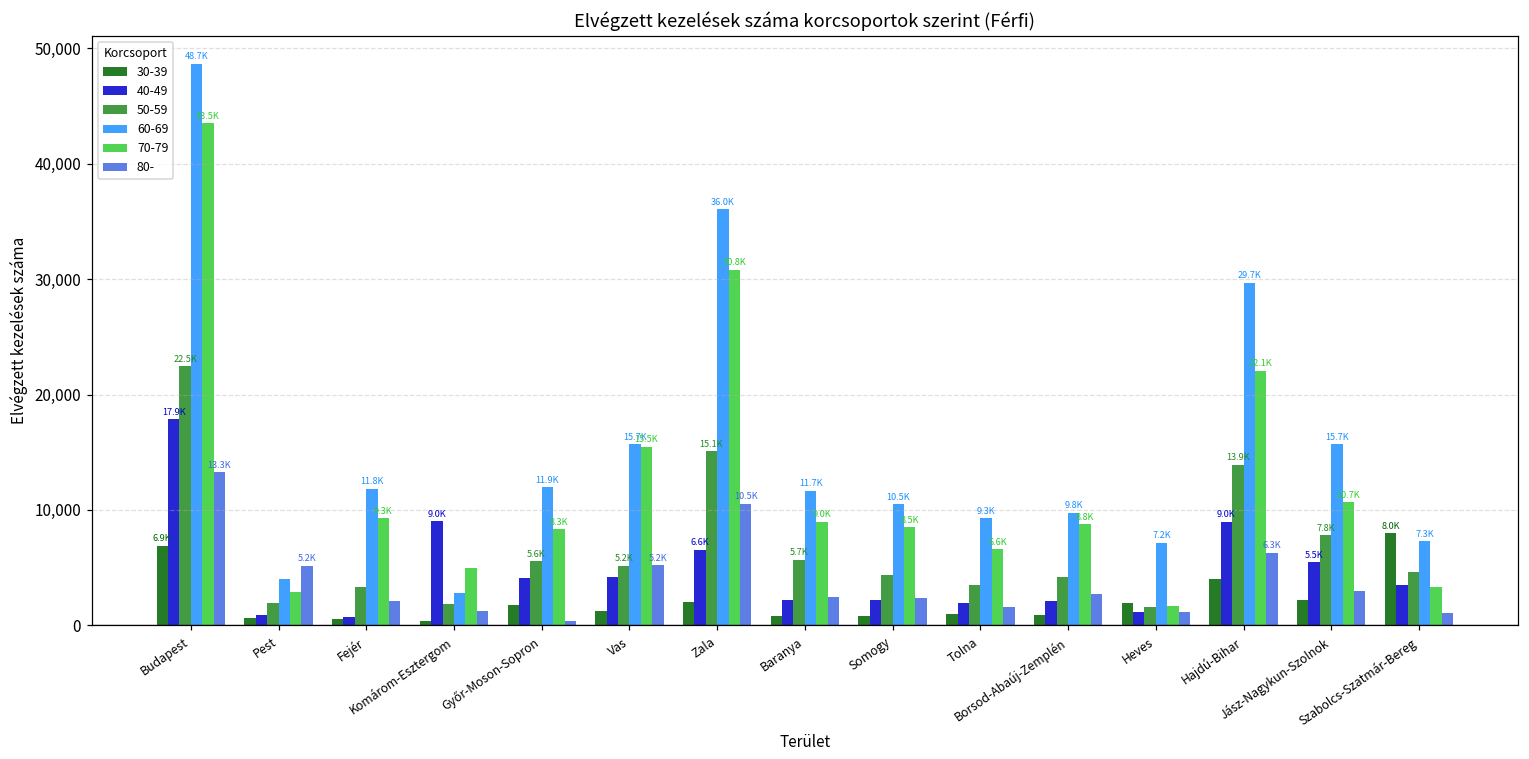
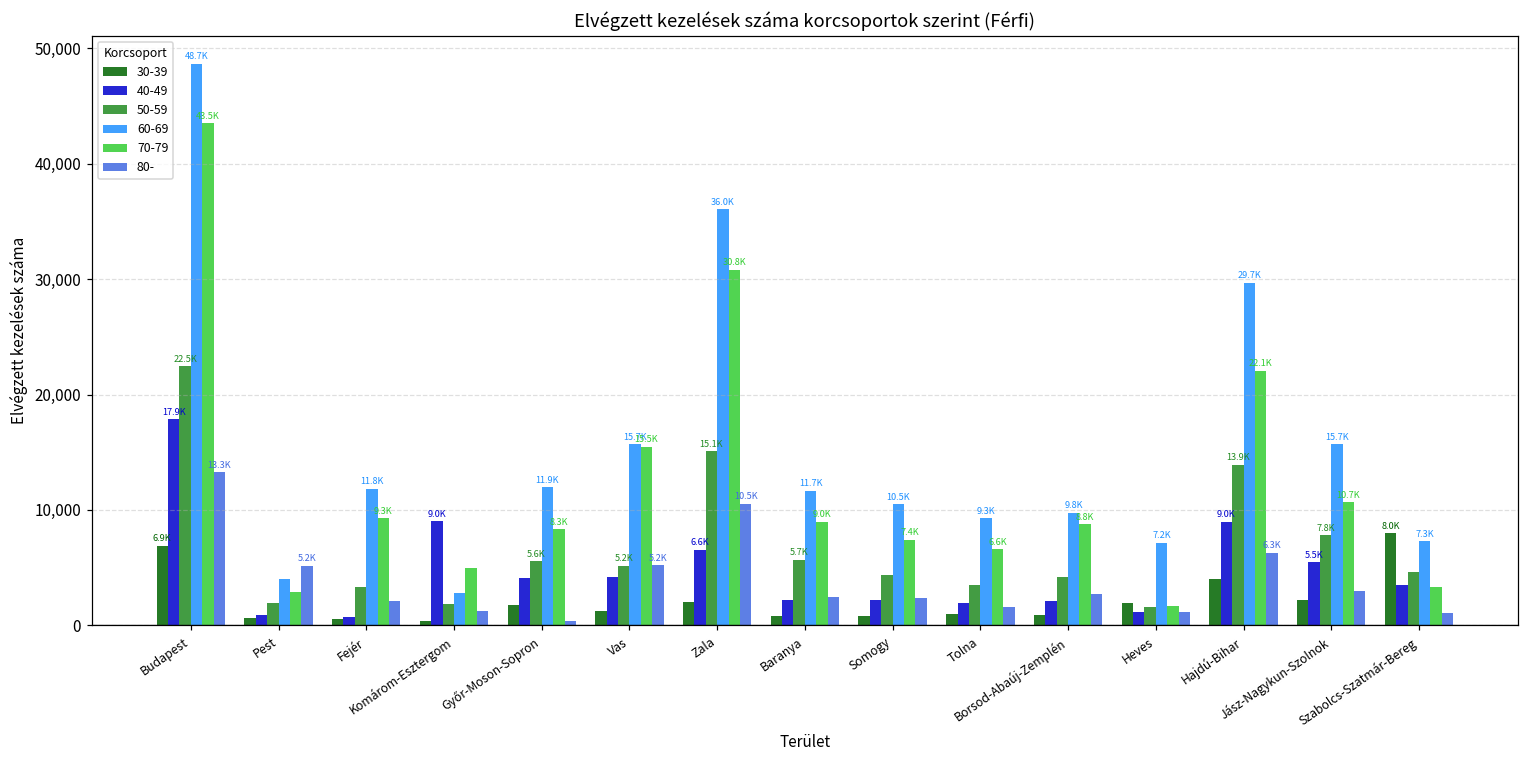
  {
    "30-39": {
      "Budapest": "6.9K",
      "Szabolcs-Szatmár-Bereg": "8.0K"
    },
    "40-49": {
      "Budapest": "17.9K",
      "Komárom-Esztergom": "9.0K",
      "Zala": "6.6K",
      "Hajdú-Bihar": "9.0K",
      "Jász-Nagykun-Szolnok": "5.5K"
    },
    "50-59": {
      "Budapest": "22.5K",
      "Győr-Moson-Sopron": "5.6K",
      "Vas": "5.2K",
      "Zala": "15.1K",
      "Baranya": "5.7K",
      "Hajdú-Bihar": "13.9K",
      "Jász-Nagykun-Szolnok": "7.8K"
    },
    "60-69": {
      "Budapest": "48.7K",
      "Fejér": "11.8K",
      "Győr-Moson-Sopron": "11.9K",
      "Zala": "36.0K",
      "Baranya": "11.7K",
      "Somogy": "10.5K",
      "Tolna": "9.3K",
      "Borsod-Abaúj-Zemplén": "9.8K",
      "Heves": "7.2K",
      "Hajdú-Bihar": "29.7K",
      "Jász-Nagykun-Szolnok": "15.7K",
      "Szabolcs-Szatmár-Bereg": "7.3K"
    },
    "70-79": {
      "Budapest": "43.5K",
      "Fejér": "9.3K",
      "Győr-Moson-Sopron": "8.3K",
      "Zala": "30.8K",
      "Baranya": "9.0K",
-     "Somogy": "8.5K",
+     "Somogy": "7.4K",
      "Tolna": "6.6K",
      "Borsod-Abaúj-Zemplén": "8.8K",
      "Hajdú-Bihar": "22.1K",
      "Jász-Nagykun-Szolnok": "10.7K"
    },
    "80-": {
      "Budapest": "13.3K",
      "Pest": "5.2K",
      "Vas": "5.2K",
      "Zala": "10.5K",
      "Hajdú-Bihar": "6.3K"
    }
  }
